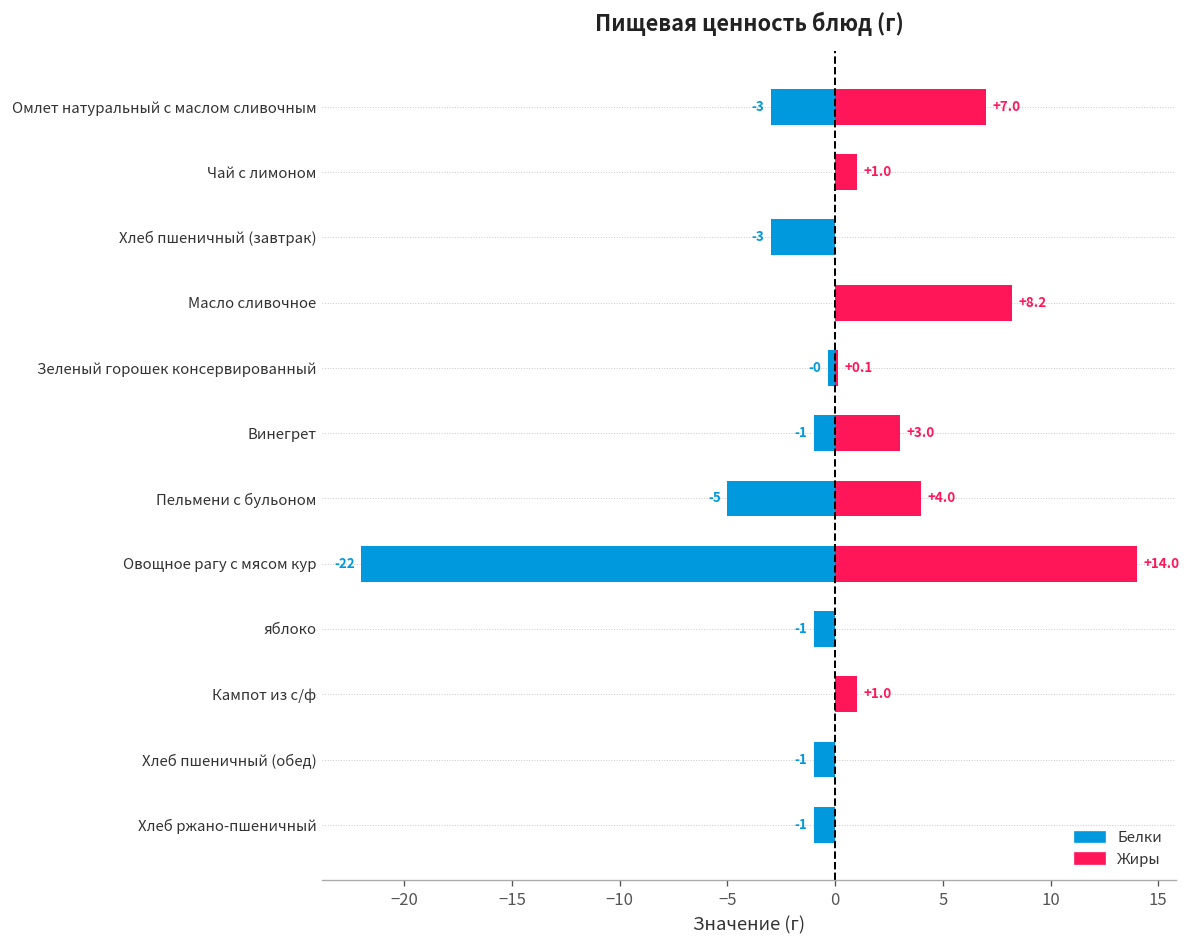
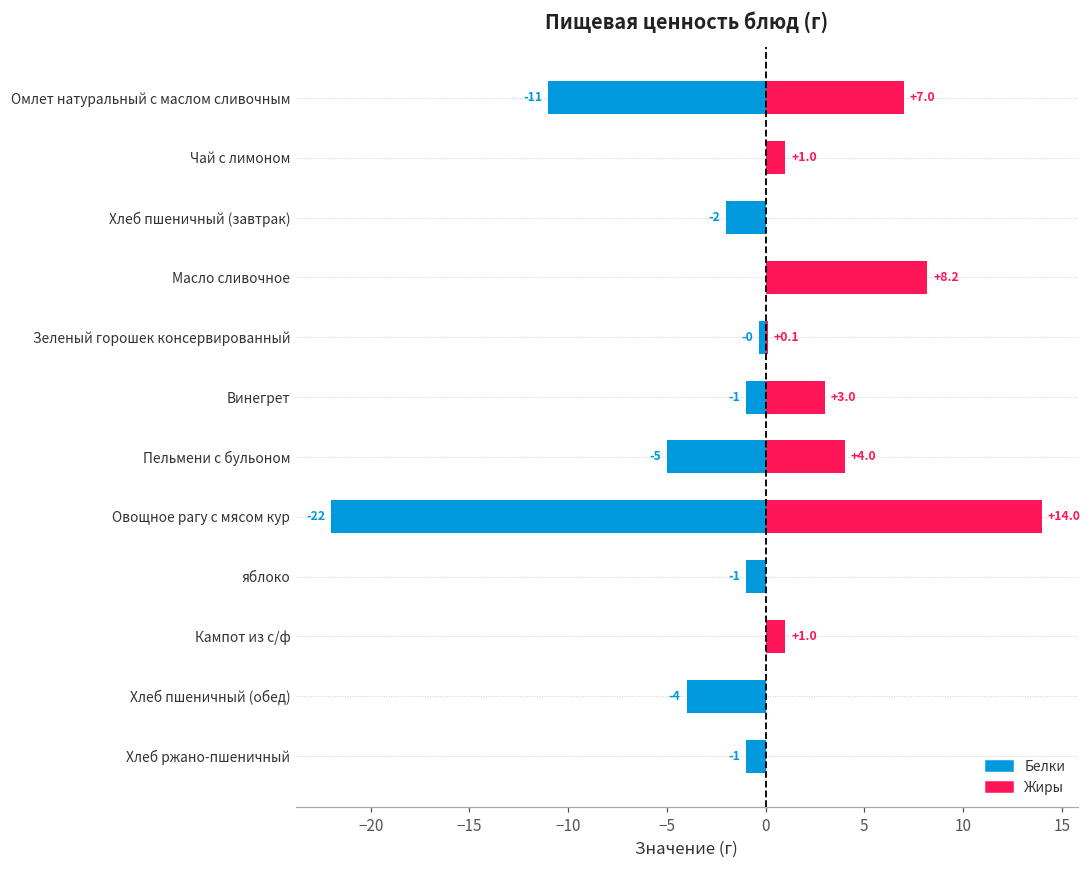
  {
    "Белки": {
-     "Омлет натуральный с маслом сливочным": "-3",
-     "Хлеб пшеничный (завтрак)": "-3",
+     "Омлет натуральный с маслом сливочным": "-11",
+     "Хлеб пшеничный (завтрак)": "-2",
      "Зеленый горошек консервированный": "-0",
      "Винегрет": "-1",
      "Пельмени с бульоном": "-5",
      "Овощное рагу с мясом кур": "-22",
      "яблоко": "-1",
-     "Хлеб пшеничный (обед)": "-1",
+     "Хлеб пшеничный (обед)": "-4",
      "Хлеб ржано-пшеничный": "-1"
    },
    "Жиры": {
      "Омлет натуральный с маслом сливочным": "+7.0",
      "Чай с лимоном": "+1.0",
      "Масло сливочное": "+8.2",
      "Зеленый горошек консервированный": "+0.1",
      "Винегрет": "+3.0",
      "Пельмени с бульоном": "+4.0",
      "Овощное рагу с мясом кур": "+14.0",
      "Кампот из с/ф": "+1.0"
    }
  }
